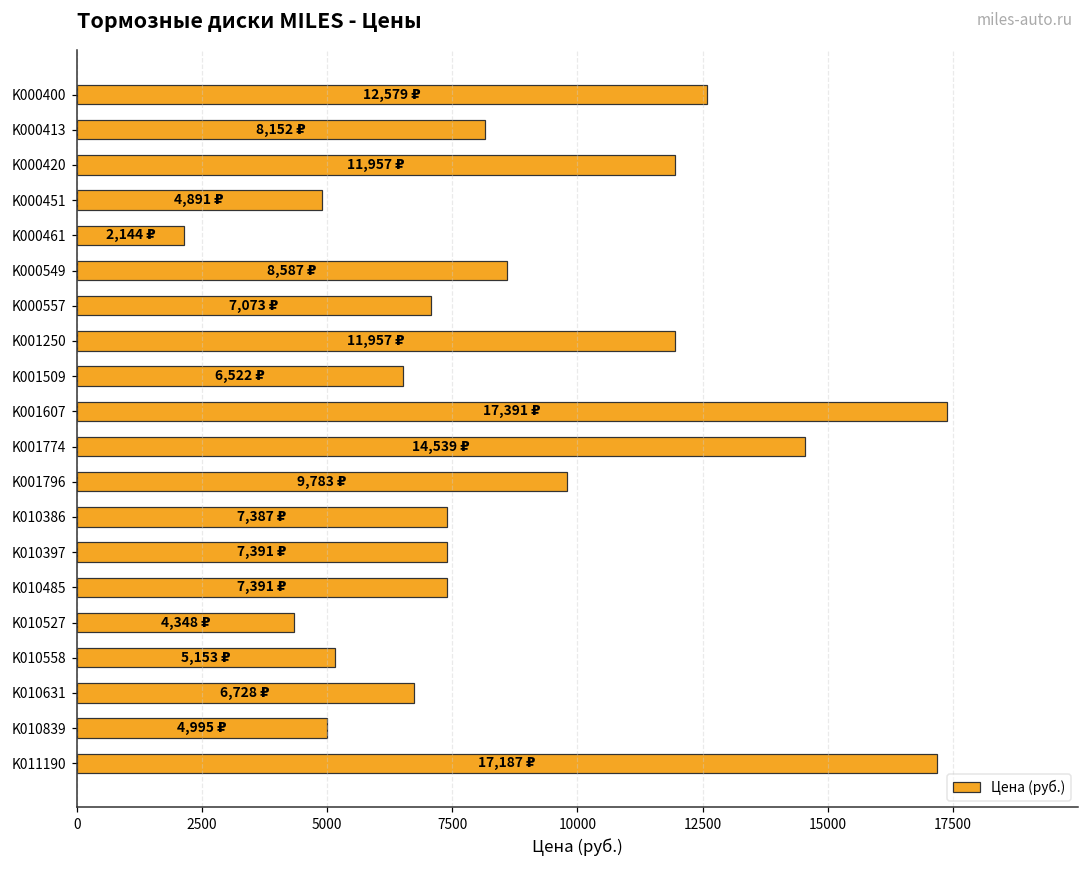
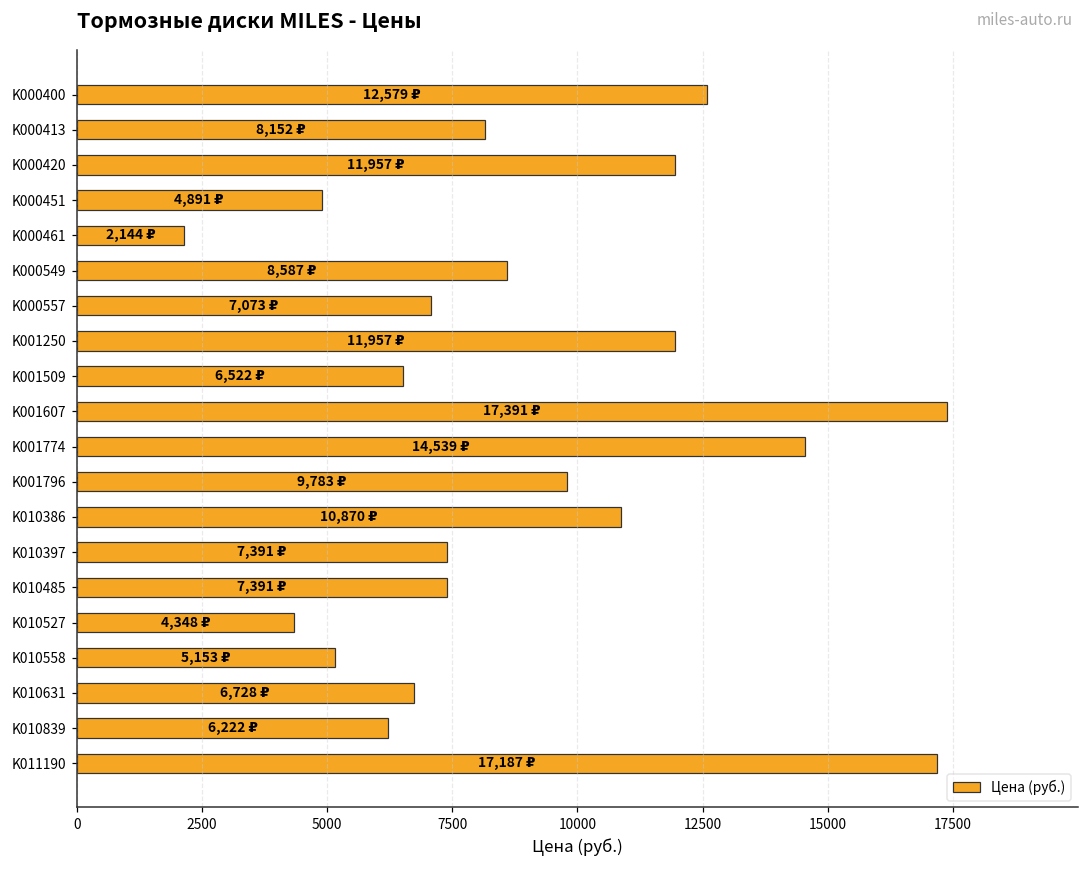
  {
    "K000400": "12,579",
    "K000413": "8,152",
    "K000420": "11,957",
    "K000451": "4,891",
    "K000461": "2,144",
    "K000549": "8,587",
    "K000557": "7,073",
    "K001250": "11,957",
    "K001509": "6,522",
    "K001607": "17,391",
    "K001774": "14,539",
    "K001796": "9,783",
-   "K010386": "7,387",
+   "K010386": "10,870",
    "K010397": "7,391",
    "K010485": "7,391",
    "K010527": "4,348",
    "K010558": "5,153",
    "K010631": "6,728",
-   "K010839": "4,995",
+   "K010839": "6,222",
    "K011190": "17,187"
  }
